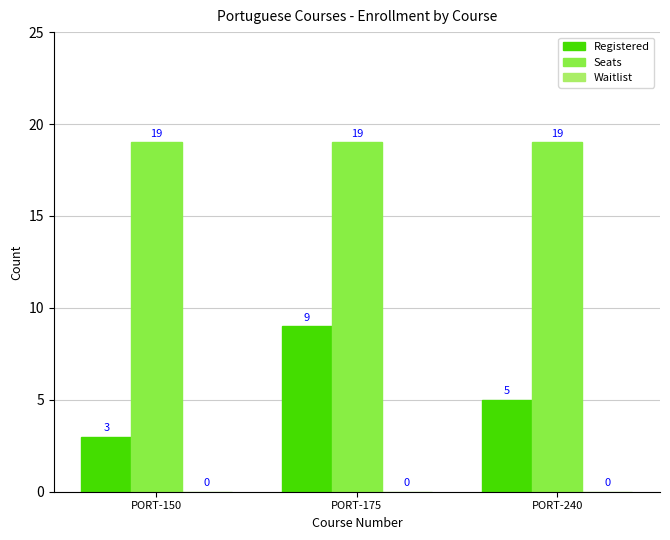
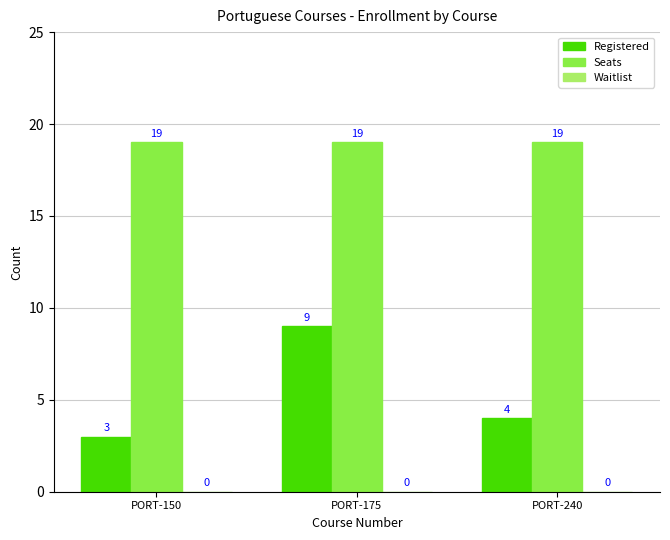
  {
    "Registered": {
      "PORT-150": 3,
      "PORT-175": 9,
-     "PORT-240": 5
+     "PORT-240": 4
    }
  }
